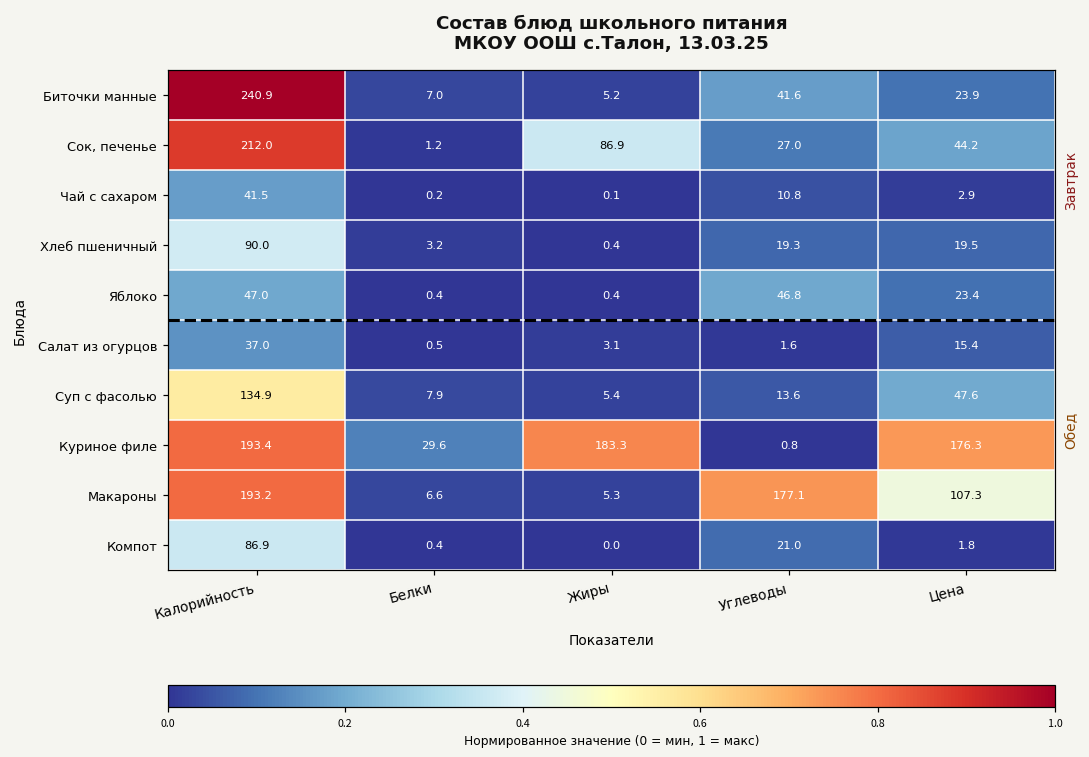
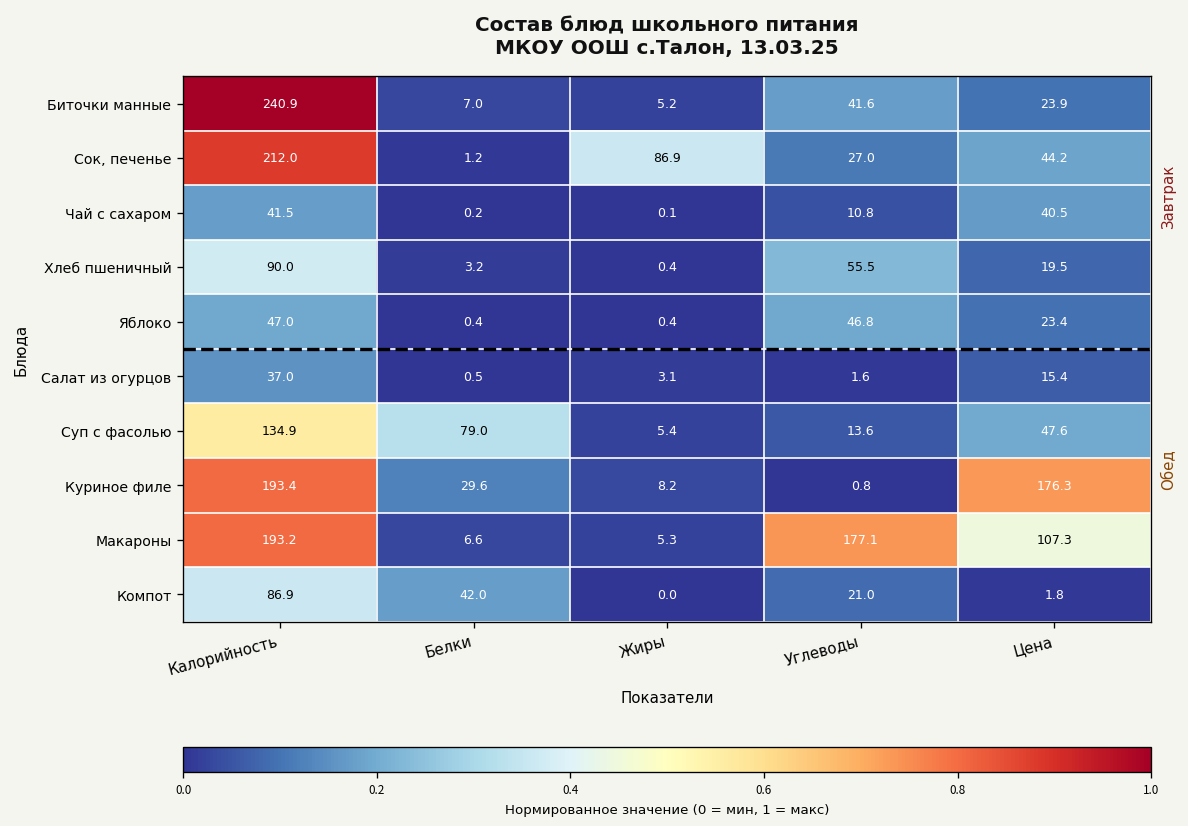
  {
    "Биточки манные": {
      "Калорийность": 240.9,
      "Белки": 7.0,
      "Жиры": 5.2,
      "Углеводы": 41.6,
      "Цена": 23.9
    },
    "Сок, печенье": {
      "Калорийность": 212.0,
      "Белки": 1.2,
      "Жиры": 86.9,
      "Углеводы": 27.0,
      "Цена": 44.2
    },
    "Чай с сахаром": {
      "Калорийность": 41.5,
      "Белки": 0.2,
      "Жиры": 0.1,
      "Углеводы": 10.8,
-     "Цена": 2.9
+     "Цена": 40.5
    },
    "Хлеб пшеничный": {
      "Калорийность": 90.0,
      "Белки": 3.2,
      "Жиры": 0.4,
-     "Углеводы": 19.3,
+     "Углеводы": 55.5,
      "Цена": 19.5
    },
    "Яблоко": {
      "Калорийность": 47.0,
      "Белки": 0.4,
      "Жиры": 0.4,
      "Углеводы": 46.8,
      "Цена": 23.4
    },
    "Салат из огурцов": {
      "Калорийность": 37.0,
      "Белки": 0.5,
      "Жиры": 3.1,
      "Углеводы": 1.6,
      "Цена": 15.4
    },
    "Суп с фасолью": {
      "Калорийность": 134.9,
-     "Белки": 7.9,
+     "Белки": 79.0,
      "Жиры": 5.4,
      "Углеводы": 13.6,
      "Цена": 47.6
    },
    "Куриное филе": {
      "Калорийность": 193.4,
      "Белки": 29.6,
-     "Жиры": 183.3,
+     "Жиры": 8.2,
      "Углеводы": 0.8,
      "Цена": 176.3
    },
    "Макароны": {
      "Калорийность": 193.2,
      "Белки": 6.6,
      "Жиры": 5.3,
      "Углеводы": 177.1,
      "Цена": 107.3
    },
    "Компот": {
      "Калорийность": 86.9,
-     "Белки": 0.4,
+     "Белки": 42.0,
      "Жиры": 0.0,
      "Углеводы": 21.0,
      "Цена": 1.8
    }
  }
